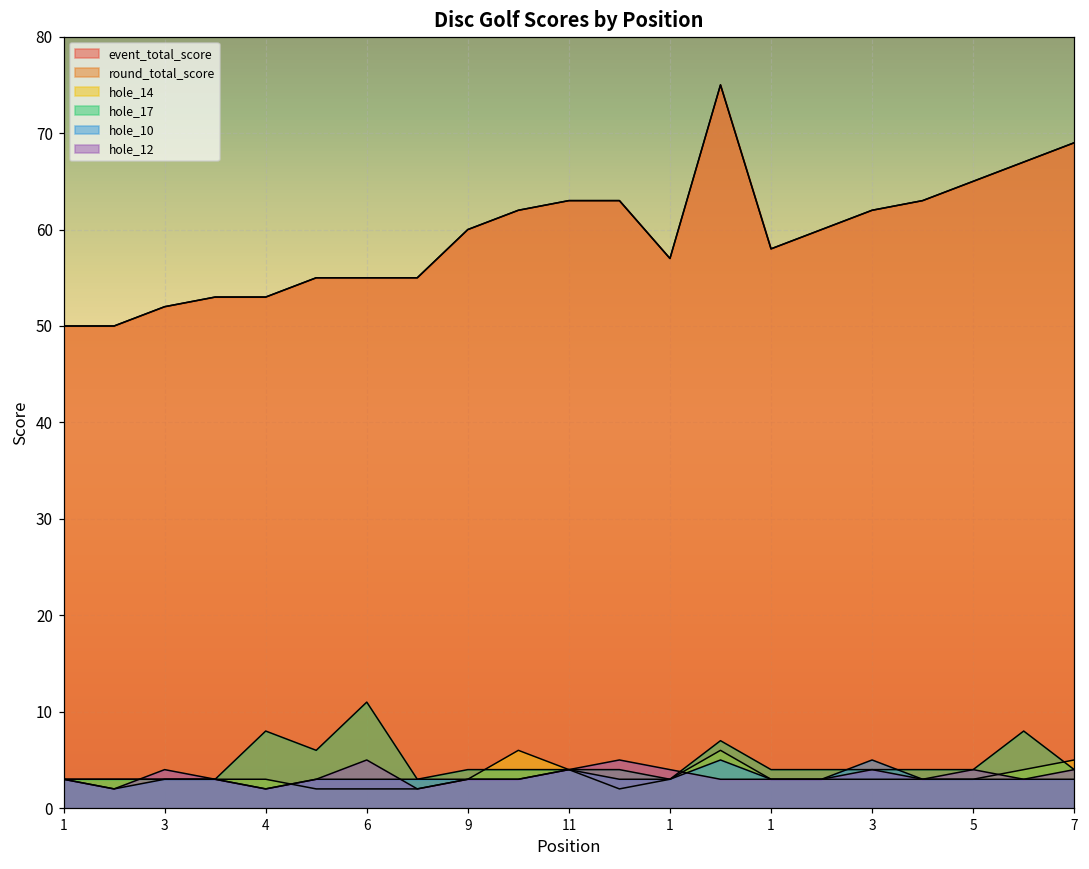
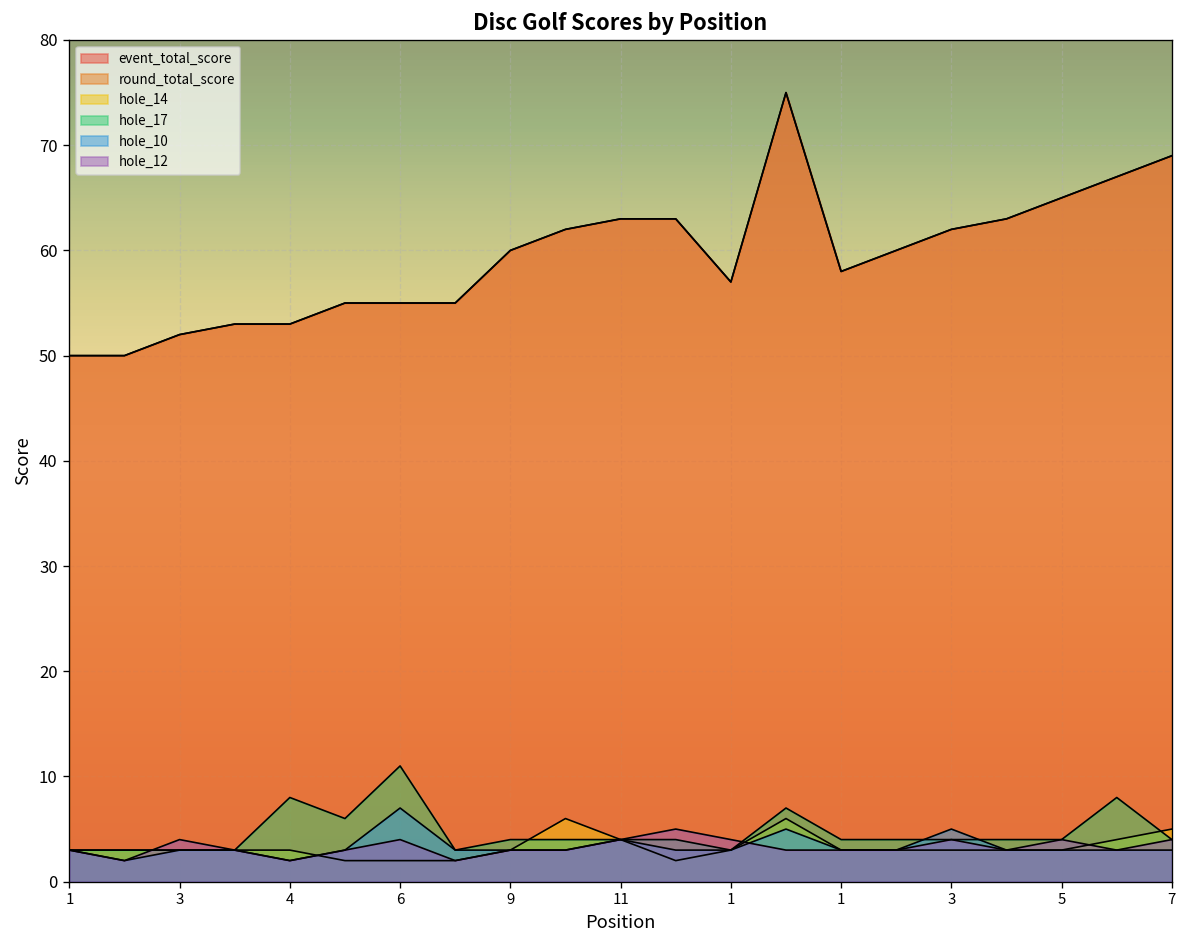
  {
    "hole_17": {
      "4": 8,
      "6": 11
    },
    "hole_10": {
-     "6": 3
+     "6": 7
    },
    "hole_12": {
-     "6": 5
+     "6": 4
    }
  }
